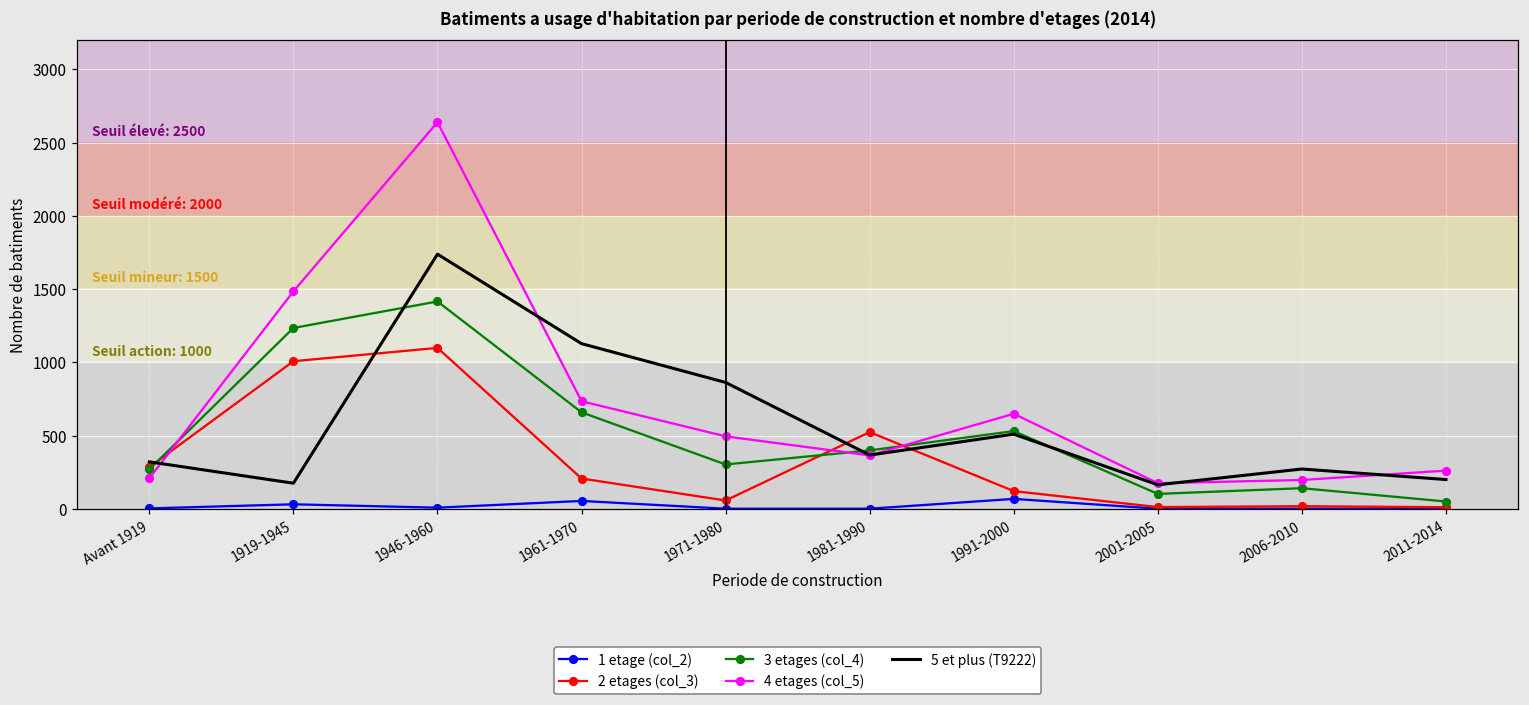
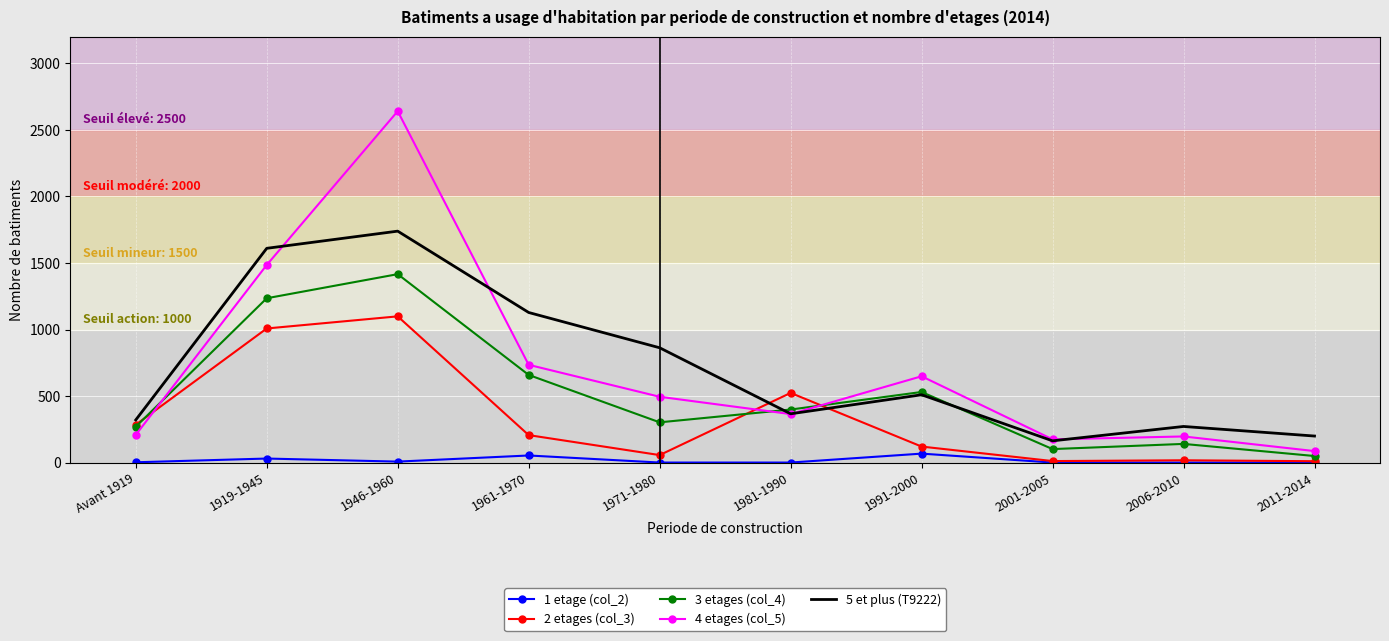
  {
    "1 etage (col_2)": {
      "Avant 1919": 0,
      "1919-1945": 30,
      "1946-1960": 10,
      "1961-1970": 50,
      "1971-1980": 0,
      "1981-1990": 0,
      "1991-2000": 70
    },
    "2 etages (col_3)": {
      "1919-1945": 1010,
      "1946-1960": 1100,
      "1961-1970": 210,
      "1971-1980": 60,
      "1981-1990": 520,
      "1991-2000": 120
    },
    "3 etages (col_4)": {
      "1919-1945": 1240,
      "1946-1960": 1420,
      "1961-1970": 660,
      "1971-1980": 300,
      "1981-1990": 400,
      "1991-2000": 530,
      "2001-2005": 100,
      "2006-2010": 140,
      "2011-2014": 50
    },
    "4 etages (col_5)": {
      "Avant 1919": 210,
      "1919-1945": 1490,
      "1946-1960": 2640,
      "1961-1970": 740,
      "1971-1980": 500,
      "1991-2000": 650,
      "2006-2010": 200,
-     "2011-2014": 260
+     "2011-2014": 90
    },
    "5 et plus (T9222)": {
      "Avant 1919": 320,
-     "1919-1945": 180,
+     "1919-1945": 1610,
      "1946-1960": 1740,
      "1961-1970": 1130,
      "1971-1980": 860,
      "1991-2000": 510,
      "2006-2010": 270,
      "2011-2014": 200
    }
  }
